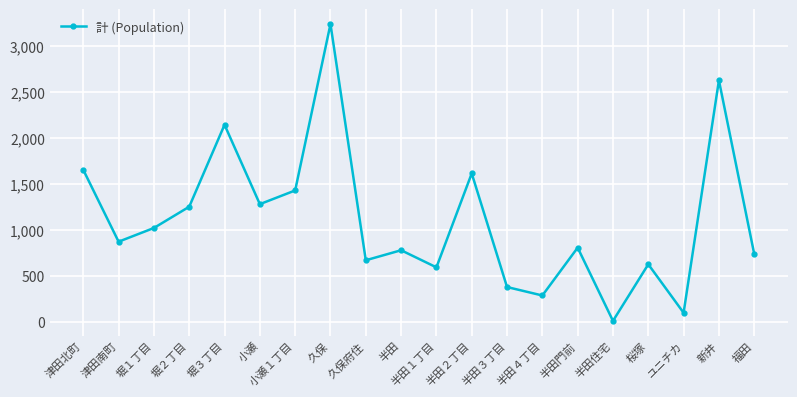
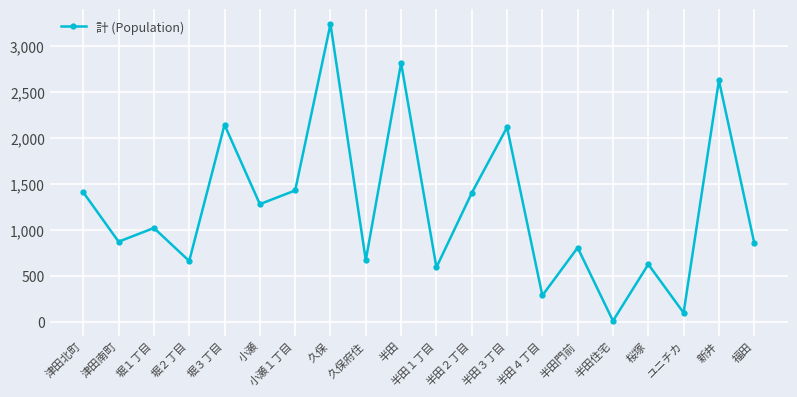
  {
-   "津田北町": "1,700",
+   "津田北町": "1,400",
    "津田南町": "900",
    "堀１丁目": "1,000",
-   "堀２丁目": "1,300",
+   "堀２丁目": "700",
    "堀３丁目": "2,100",
    "小瀬": "1,300",
    "小瀬１丁目": "1,400",
    "久保": "3,200",
    "久保府住": "700",
-   "半田": "800",
+   "半田": "2,800",
    "半田１丁目": "600",
-   "半田２丁目": "1,600",
-   "半田３丁目": "400",
+   "半田２丁目": "1,400",
+   "半田３丁目": "2,100",
    "半田４丁目": "300",
    "半田門前": "800",
    "半田住宅": "0",
    "桜塚": "600",
    "ユニチカ": "100",
    "新井": "2,600",
-   "福田": "700"
+   "福田": "900"
  }
